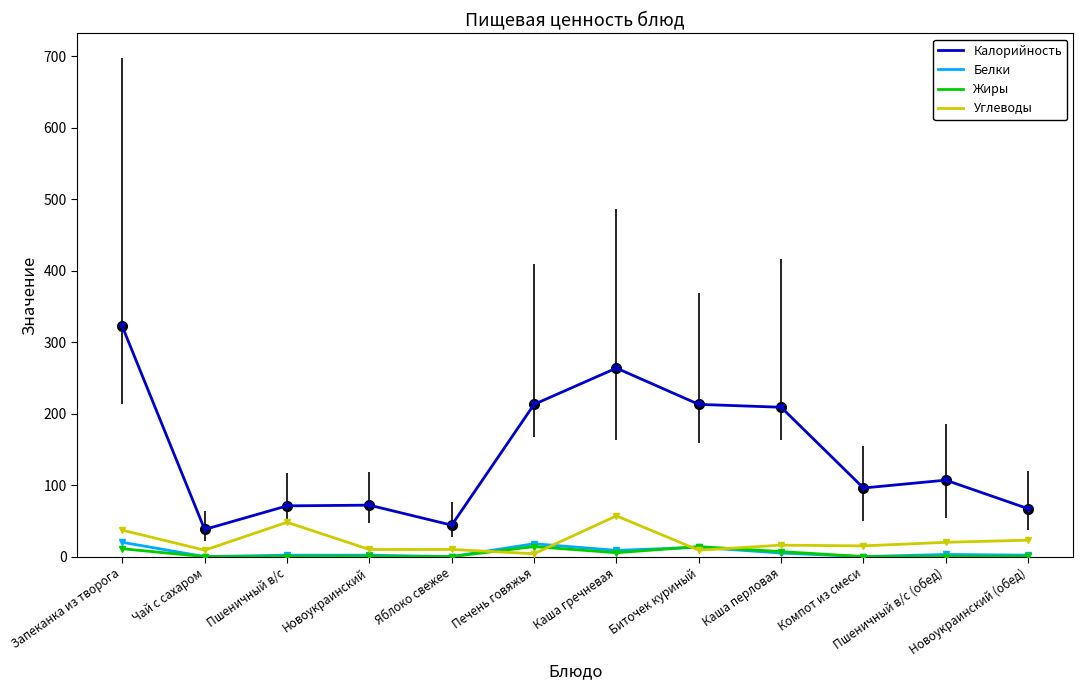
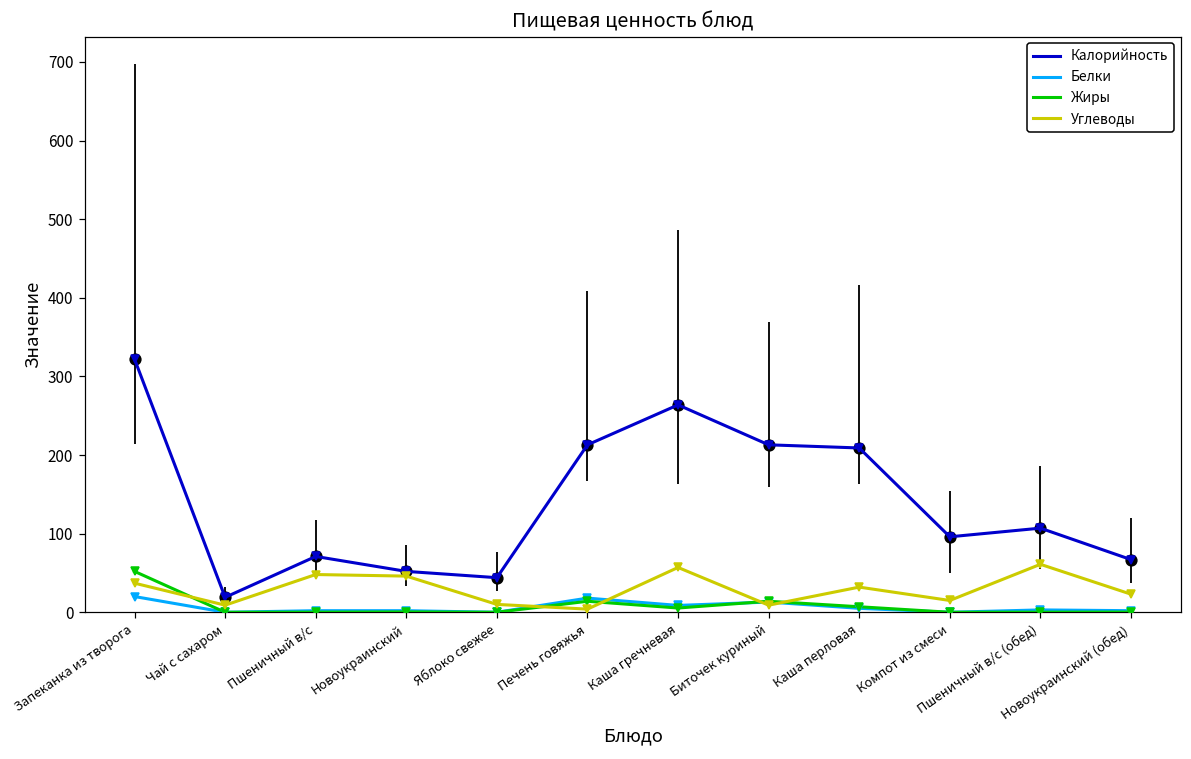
  {
    "Калорийность": {
      "Запеканка из творога": 320,
-     "Чай с сахаром": 40,
+     "Чай с сахаром": 20,
      "Пшеничный в/с": 70,
-     "Новоукраинский": 70,
+     "Новоукраинский": 50,
      "Яблоко свежее": 40,
      "Печень говяжья": 210,
      "Каша гречневая": 260,
      "Биточек куриный": 210,
      "Каша перловая": 210,
      "Компот из смеси": 100,
      "Пшеничный в/с (обед)": 110,
      "Новоукраинский (обед)": 70
    },
    "Белки": {
      "Запеканка из творога": 20,
      "Печень говяжья": 20
    },
    "Жиры": {
-     "Запеканка из творога": 10,
+     "Запеканка из творога": 50,
      "Печень говяжья": 10
    },
    "Углеводы": {
      "Запеканка из творога": 40,
      "Чай с сахаром": 10,
      "Пшеничный в/с": 50,
-     "Новоукраинский": 10,
+     "Новоукраинский": 50,
      "Яблоко свежее": 10,
      "Печень говяжья": 0,
      "Каша гречневая": 60,
      "Биточек куриный": 10,
-     "Каша перловая": 20,
+     "Каша перловая": 30,
      "Компот из смеси": 20,
-     "Пшеничный в/с (обед)": 20,
+     "Пшеничный в/с (обед)": 60,
      "Новоукраинский (обед)": 20
    }
  }
